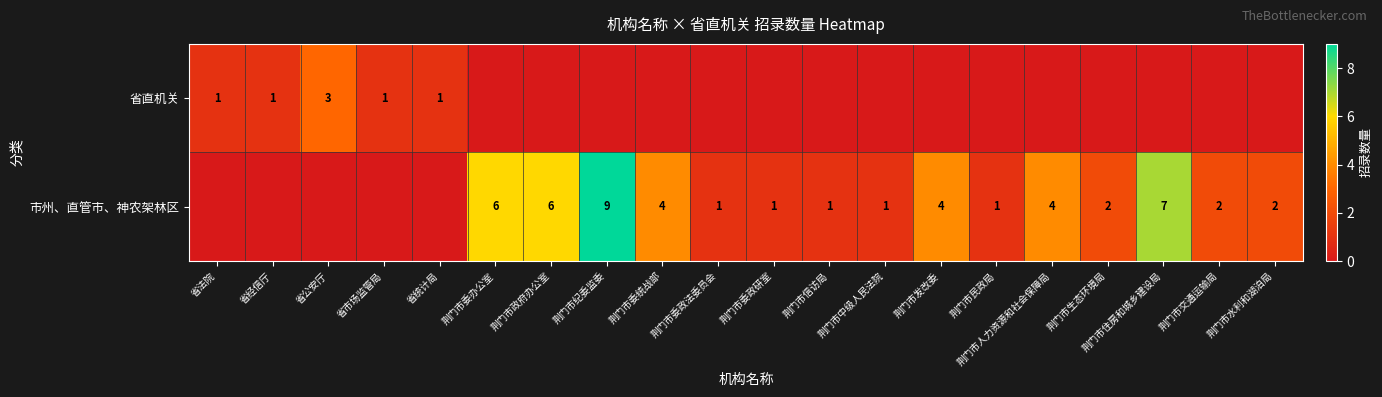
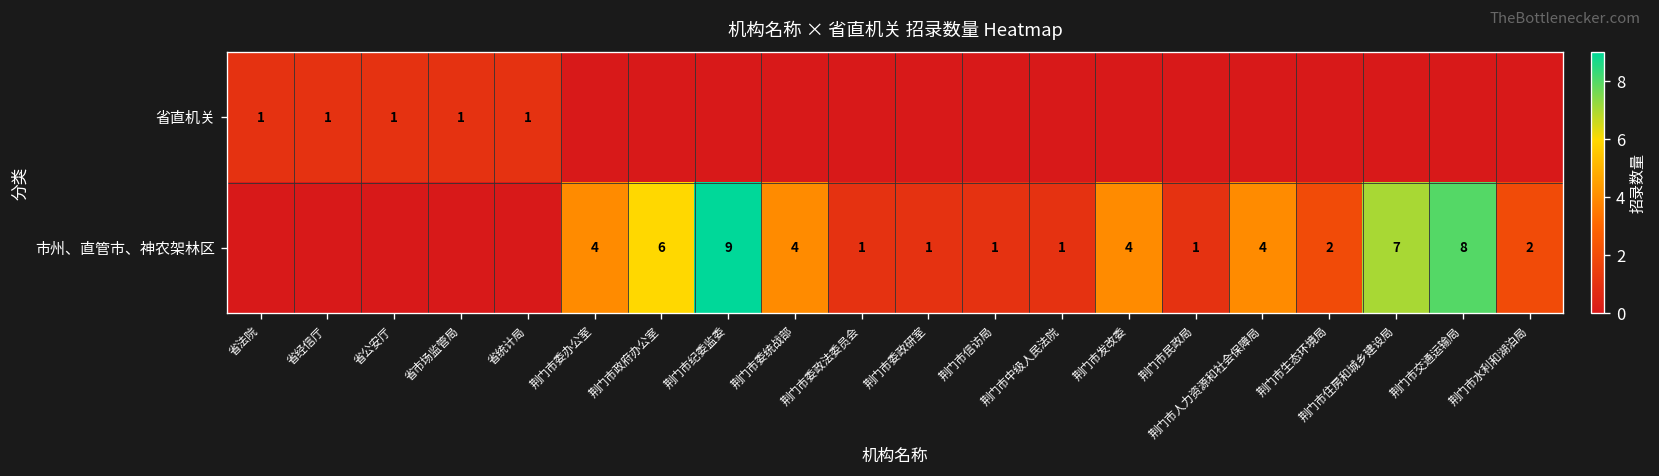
  {
    "省直机关": {
      "省法院": 1,
      "省经信厅": 1,
-     "省公安厅": 3,
+     "省公安厅": 1,
      "省市场监管局": 1,
      "省统计局": 1
    },
    "市州、直管市、神农架林区": {
-     "荆门市委办公室": 6,
+     "荆门市委办公室": 4,
      "荆门市政府办公室": 6,
      "荆门市纪委监委": 9,
      "荆门市委统战部": 4,
      "荆门市委政法委员会": 1,
      "荆门市委政研室": 1,
      "荆门市信访局": 1,
      "荆门市中级人民法院": 1,
      "荆门市发改委": 4,
      "荆门市民政局": 1,
      "荆门市人力资源和社会保障局": 4,
      "荆门市生态环境局": 2,
      "荆门市住房和城乡建设局": 7,
-     "荆门市交通运输局": 2,
+     "荆门市交通运输局": 8,
      "荆门市水利和湖泊局": 2
    }
  }
